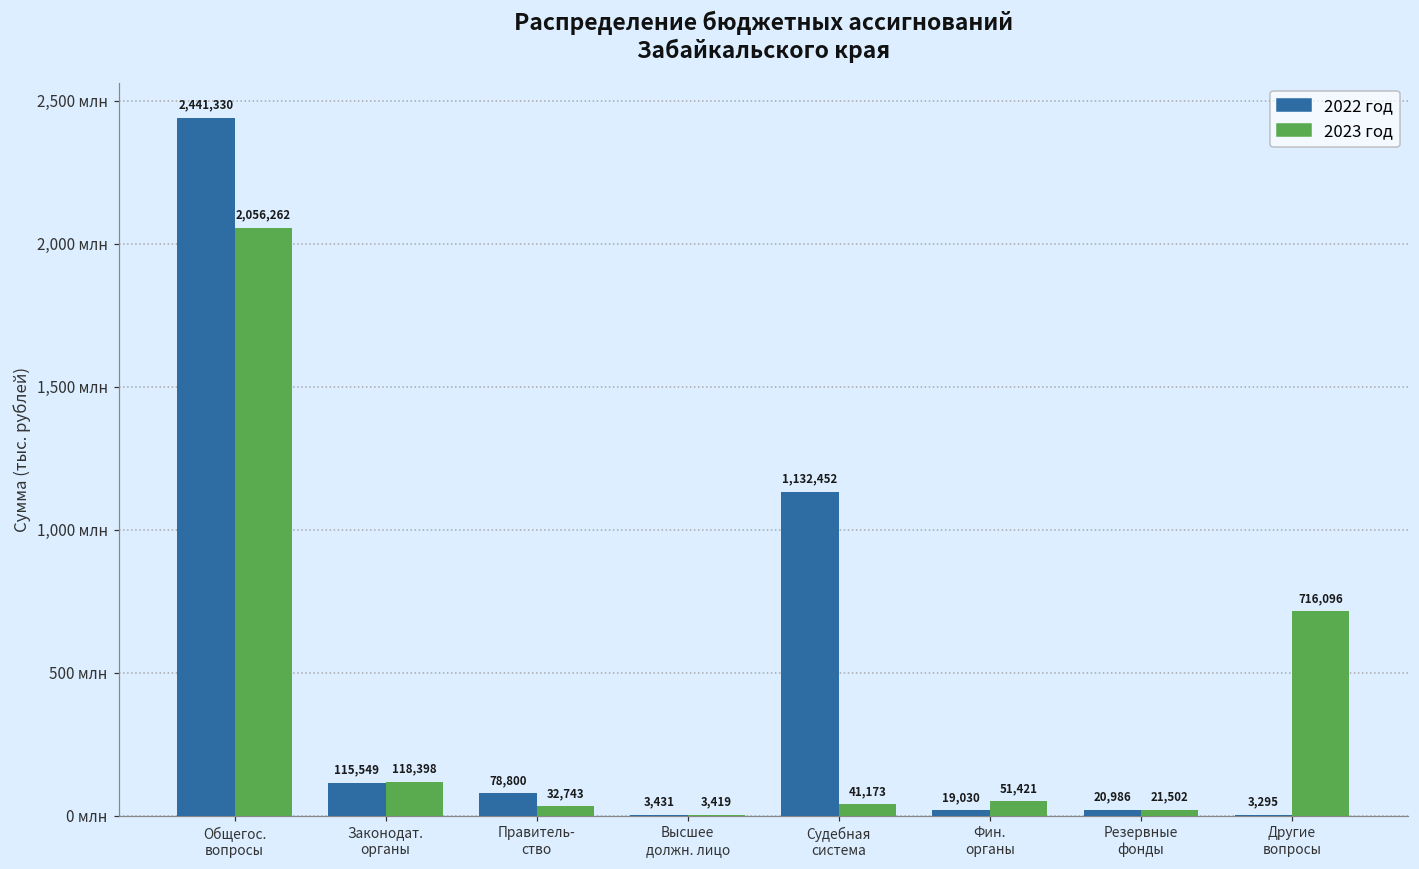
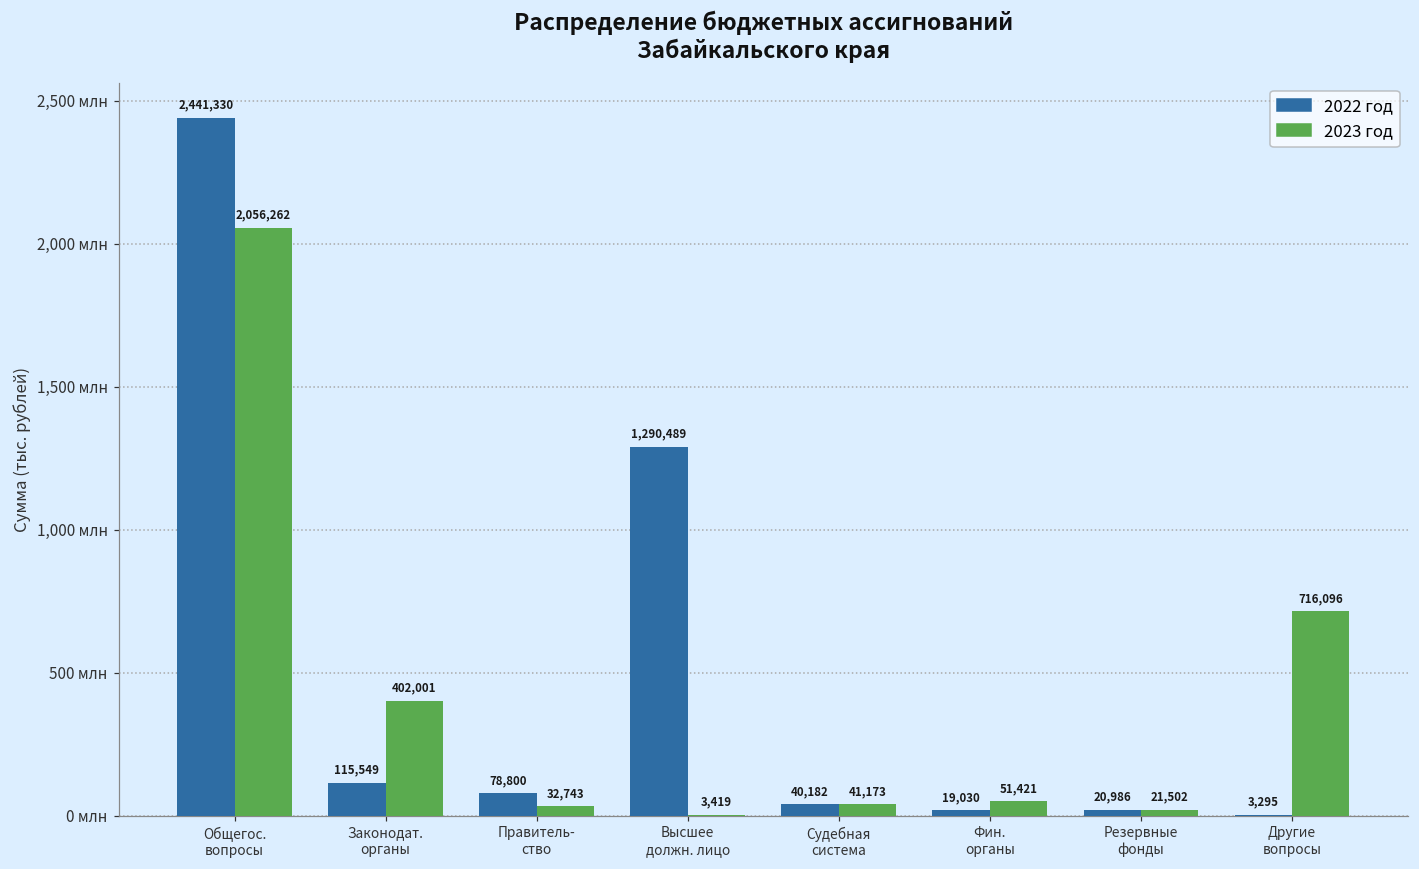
  {
    "2022 год": {
      "Общегос. вопросы": "2,441,330",
      "Законодат. органы": "115,549",
      "Правитель- ство": "78,800",
-     "Высшее должн. лицо": "3,431",
-     "Судебная система": "1,132,452",
+     "Высшее должн. лицо": "1,290,489",
+     "Судебная система": "40,182",
      "Фин. органы": "19,030",
      "Резервные фонды": "20,986",
      "Другие вопросы": "3,295"
    },
    "2023 год": {
      "Общегос. вопросы": "2,056,262",
-     "Законодат. органы": "118,398",
+     "Законодат. органы": "402,001",
      "Правитель- ство": "32,743",
      "Высшее должн. лицо": "3,419",
      "Судебная система": "41,173",
      "Фин. органы": "51,421",
      "Резервные фонды": "21,502",
      "Другие вопросы": "716,096"
    }
  }
